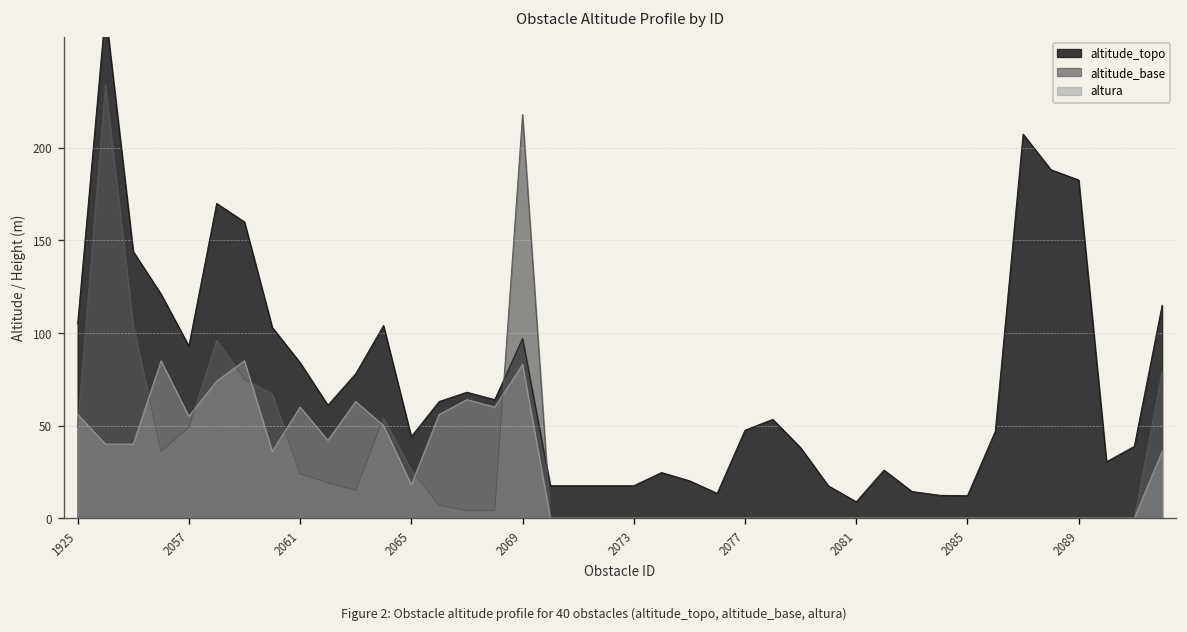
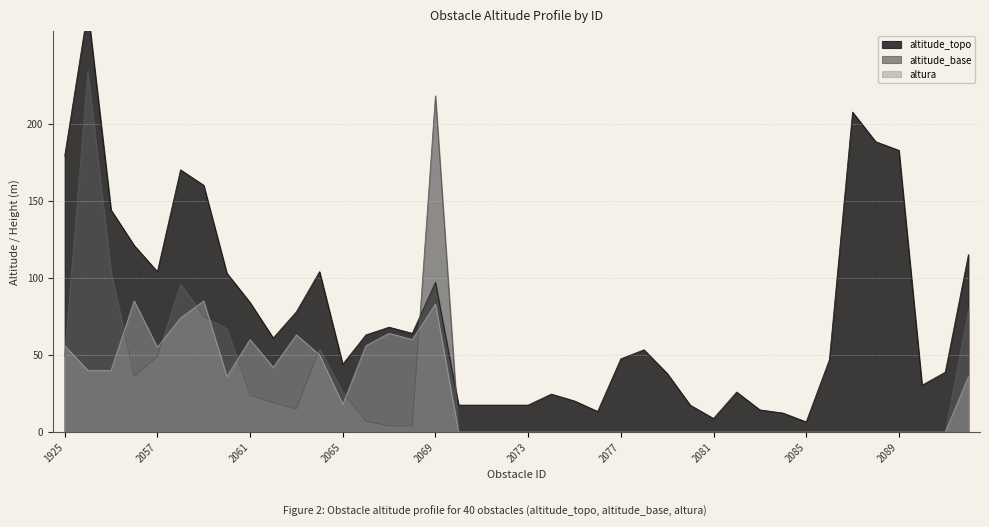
  {
    "altitude_topo": {
-     "1925": 105,
-     "2057": 93,
+     "1925": 179,
+     "2057": 104,
      "2061": 84,
      "2065": 44,
      "2069": 97,
      "2073": 18,
      "2077": 47,
      "2081": 9,
-     "2085": 12,
+     "2085": 7,
      "2089": 183
    },
    "altitude_base": {
      "1925": 49,
      "2057": 49,
      "2061": 24,
      "2065": 26,
      "2069": 218
    },
    "altura": {
      "1925": 56,
      "2057": 55,
      "2061": 60,
      "2065": 18,
      "2069": 83
    }
  }
